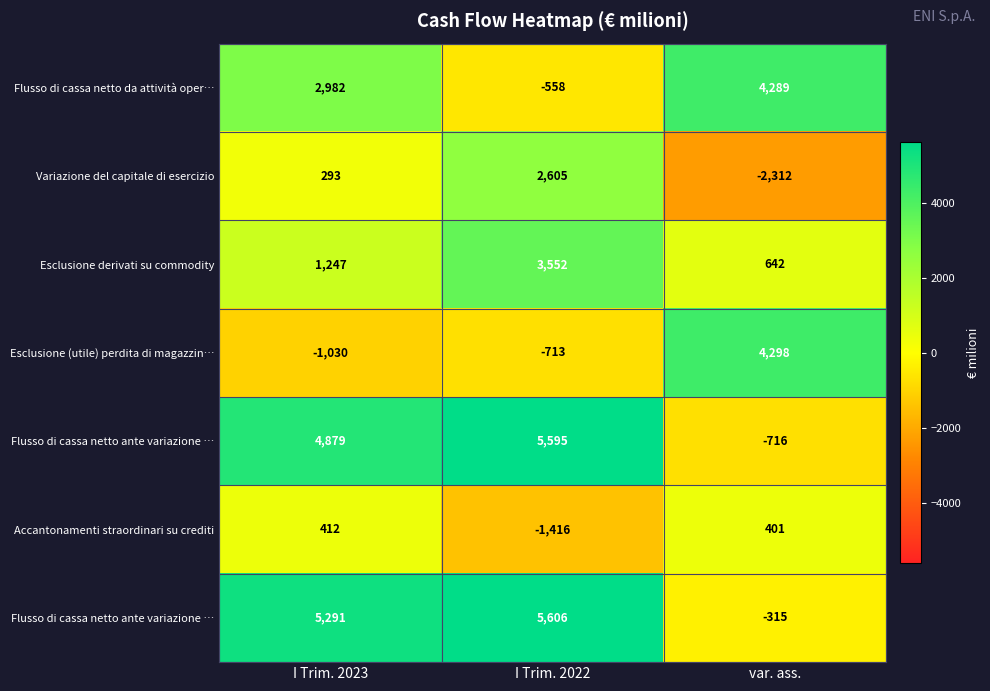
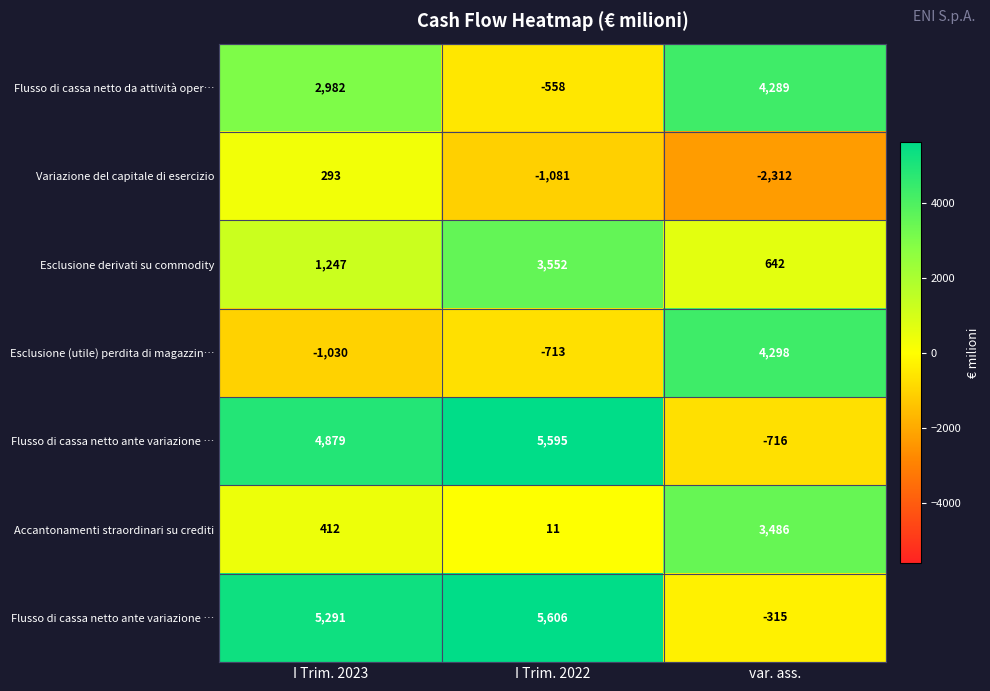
  {
    "Flusso di cassa netto da attività oper…": {
      "I Trim. 2023": "2,982",
      "I Trim. 2022": "-558",
      "var. ass.": "4,289"
    },
    "Variazione del capitale di esercizio": {
      "I Trim. 2023": "293",
-     "I Trim. 2022": "2,605",
+     "I Trim. 2022": "-1,081",
      "var. ass.": "-2,312"
    },
    "Esclusione derivati su commodity": {
      "I Trim. 2023": "1,247",
      "I Trim. 2022": "3,552",
      "var. ass.": "642"
    },
    "Esclusione (utile) perdita di magazzin…": {
      "I Trim. 2023": "-1,030",
      "I Trim. 2022": "-713",
      "var. ass.": "4,298"
    },
    "Accantonamenti straordinari su crediti": {
      "I Trim. 2023": "412",
-     "I Trim. 2022": "-1,416",
-     "var. ass.": "401"
+     "I Trim. 2022": "11",
+     "var. ass.": "3,486"
    }
  }
